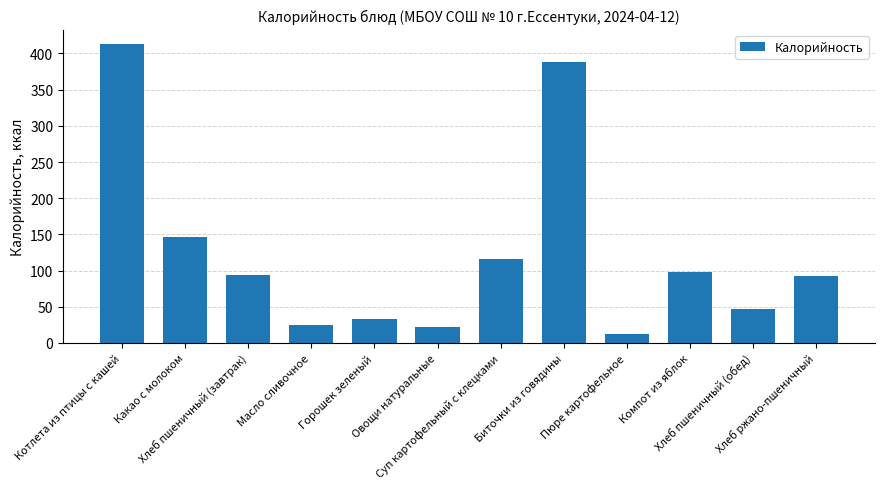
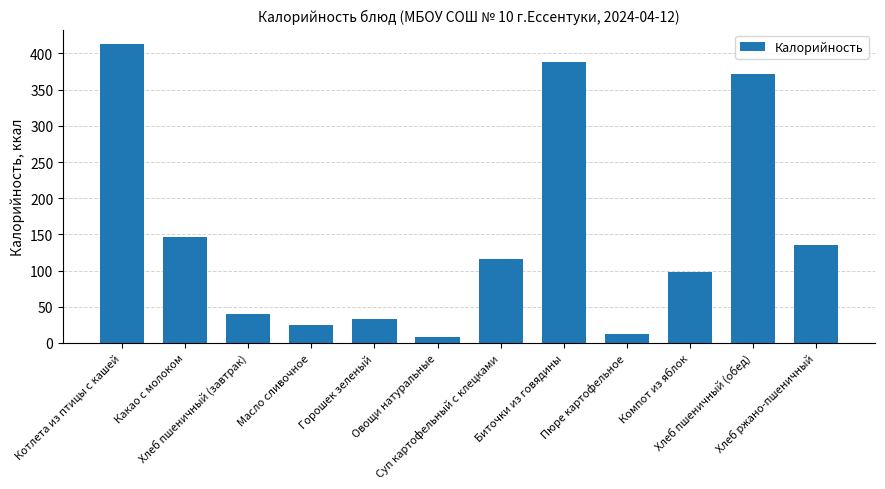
  {
    "Котлета из птицы с кашей": 410,
    "Какао с молоком": 150,
-   "Хлеб пшеничный (завтрак)": 90,
+   "Хлеб пшеничный (завтрак)": 40,
    "Масло сливочное": 20,
    "Горошек зеленый": 30,
-   "Овощи натуральные": 20,
+   "Овощи натуральные": 10,
    "Суп картофельный с клецками": 120,
    "Биточки из говядины": 390,
    "Пюре картофельное": 10,
    "Компот из яблок": 100,
-   "Хлеб пшеничный (обед)": 50,
-   "Хлеб ржано-пшеничный": 90
+   "Хлеб пшеничный (обед)": 370,
+   "Хлеб ржано-пшеничный": 140
  }
